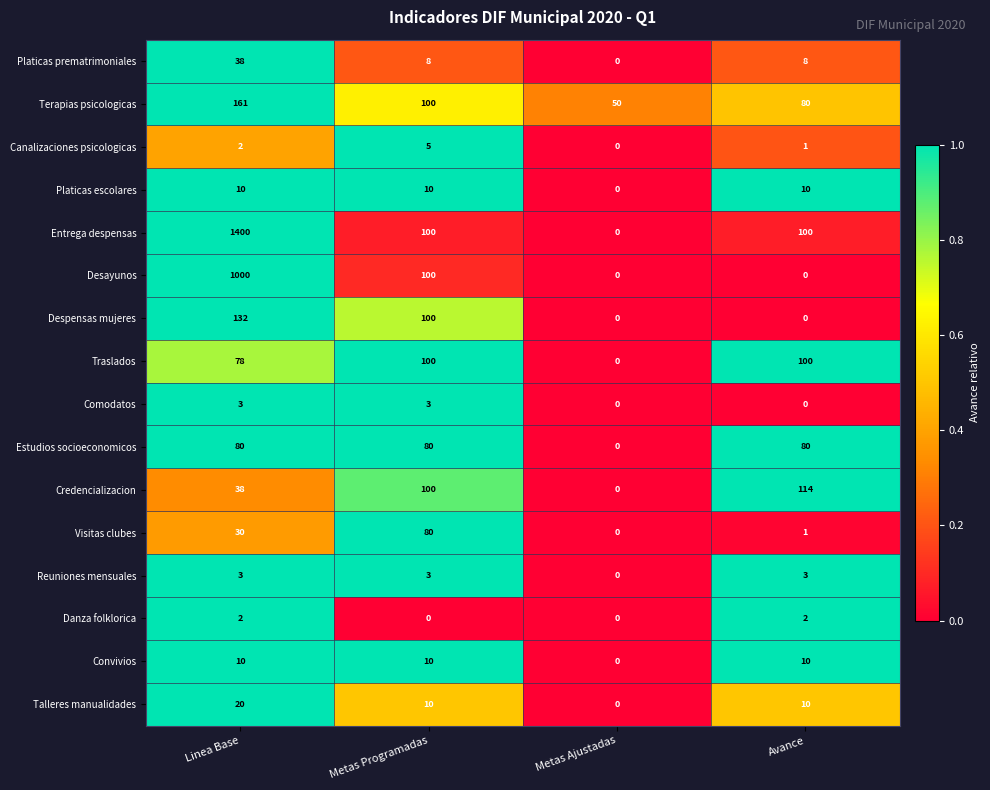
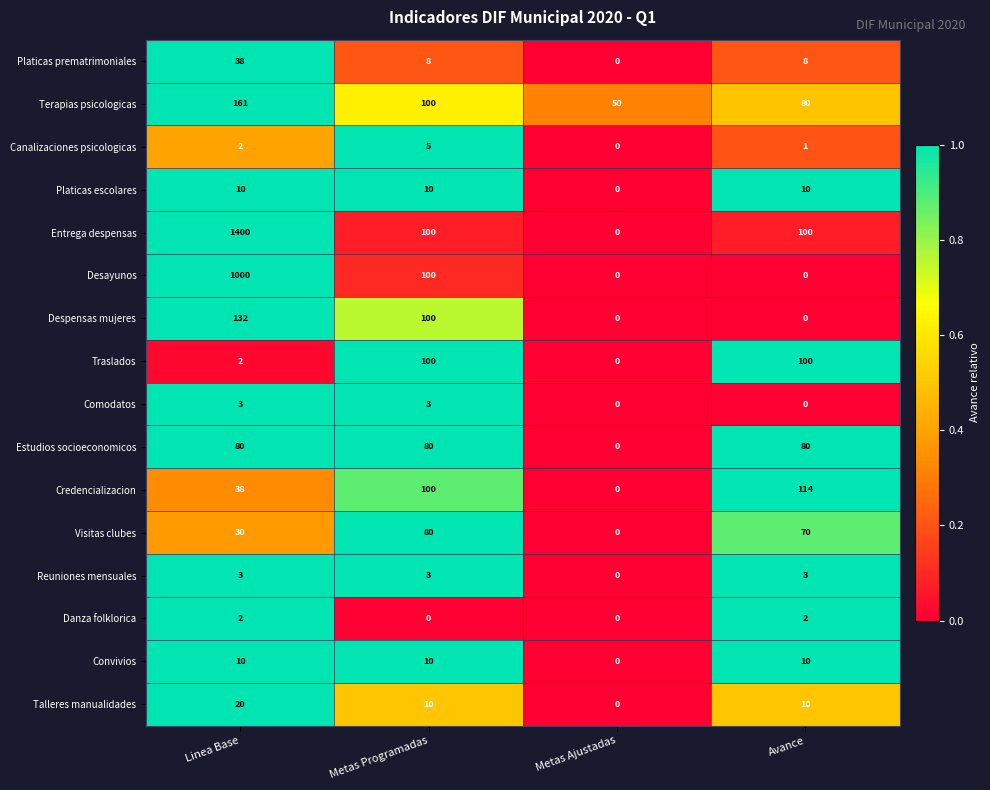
  {
    "Platicas prematrimoniales": {
      "Linea Base": 38,
      "Metas Programadas": 8,
      "Metas Ajustadas": 0,
      "Avance": 8
    },
    "Terapias psicologicas": {
      "Linea Base": 161,
      "Metas Programadas": 100,
      "Metas Ajustadas": 50,
      "Avance": 80
    },
    "Canalizaciones psicologicas": {
      "Linea Base": 2,
      "Metas Programadas": 5,
      "Metas Ajustadas": 0,
      "Avance": 1
    },
    "Platicas escolares": {
      "Linea Base": 10,
      "Metas Programadas": 10,
      "Metas Ajustadas": 0,
      "Avance": 10
    },
    "Entrega despensas": {
      "Linea Base": 1400,
      "Metas Programadas": 100,
      "Metas Ajustadas": 0,
      "Avance": 100
    },
    "Desayunos": {
      "Linea Base": 1000,
      "Metas Programadas": 100,
      "Metas Ajustadas": 0,
      "Avance": 0
    },
    "Despensas mujeres": {
      "Linea Base": 132,
      "Metas Programadas": 100,
      "Metas Ajustadas": 0,
      "Avance": 0
    },
    "Traslados": {
-     "Linea Base": 78,
+     "Linea Base": 2,
      "Metas Programadas": 100,
      "Metas Ajustadas": 0,
      "Avance": 100
    },
    "Comodatos": {
      "Linea Base": 3,
      "Metas Programadas": 3,
      "Metas Ajustadas": 0,
      "Avance": 0
    },
    "Estudios socioeconomicos": {
      "Linea Base": 80,
      "Metas Programadas": 80,
      "Metas Ajustadas": 0,
      "Avance": 80
    },
    "Credencializacion": {
      "Linea Base": 38,
      "Metas Programadas": 100,
      "Metas Ajustadas": 0,
      "Avance": 114
    },
    "Visitas clubes": {
      "Linea Base": 30,
      "Metas Programadas": 80,
      "Metas Ajustadas": 0,
-     "Avance": 1
+     "Avance": 70
    },
    "Reuniones mensuales": {
      "Linea Base": 3,
      "Metas Programadas": 3,
      "Metas Ajustadas": 0,
      "Avance": 3
    },
    "Danza folklorica": {
      "Linea Base": 2,
      "Metas Programadas": 0,
      "Metas Ajustadas": 0,
      "Avance": 2
    },
    "Convivios": {
      "Linea Base": 10,
      "Metas Programadas": 10,
      "Metas Ajustadas": 0,
      "Avance": 10
    },
    "Talleres manualidades": {
      "Linea Base": 20,
      "Metas Programadas": 10,
      "Metas Ajustadas": 0,
      "Avance": 10
    }
  }
